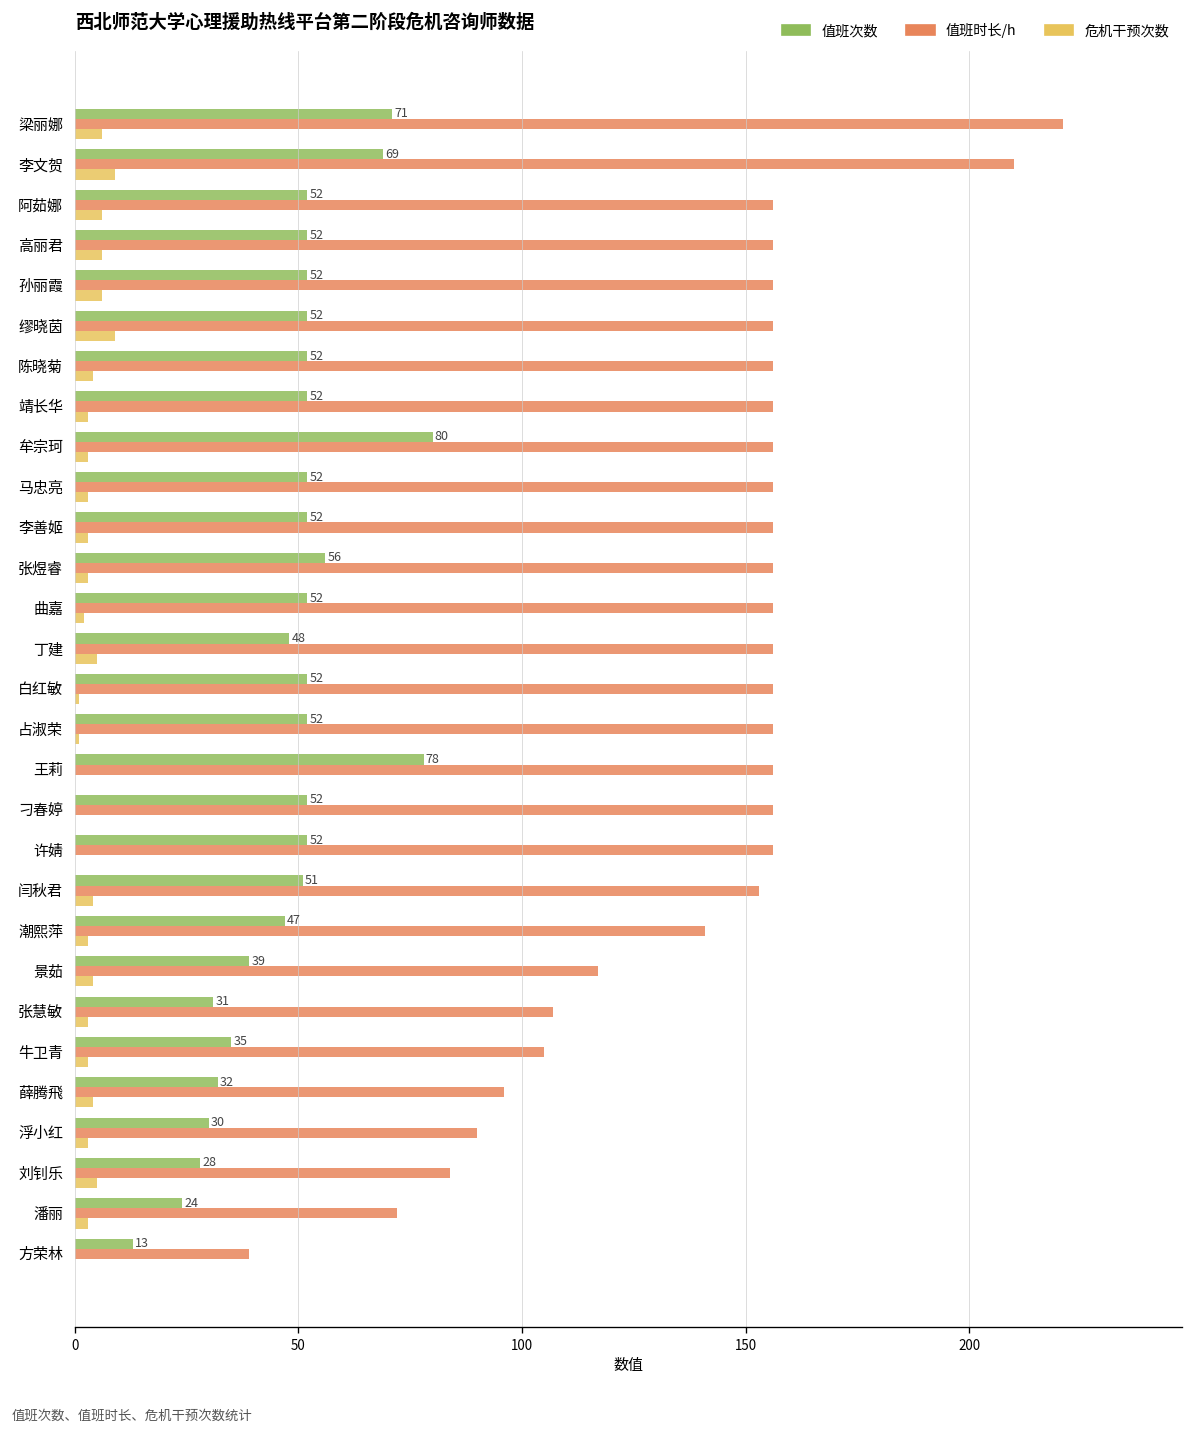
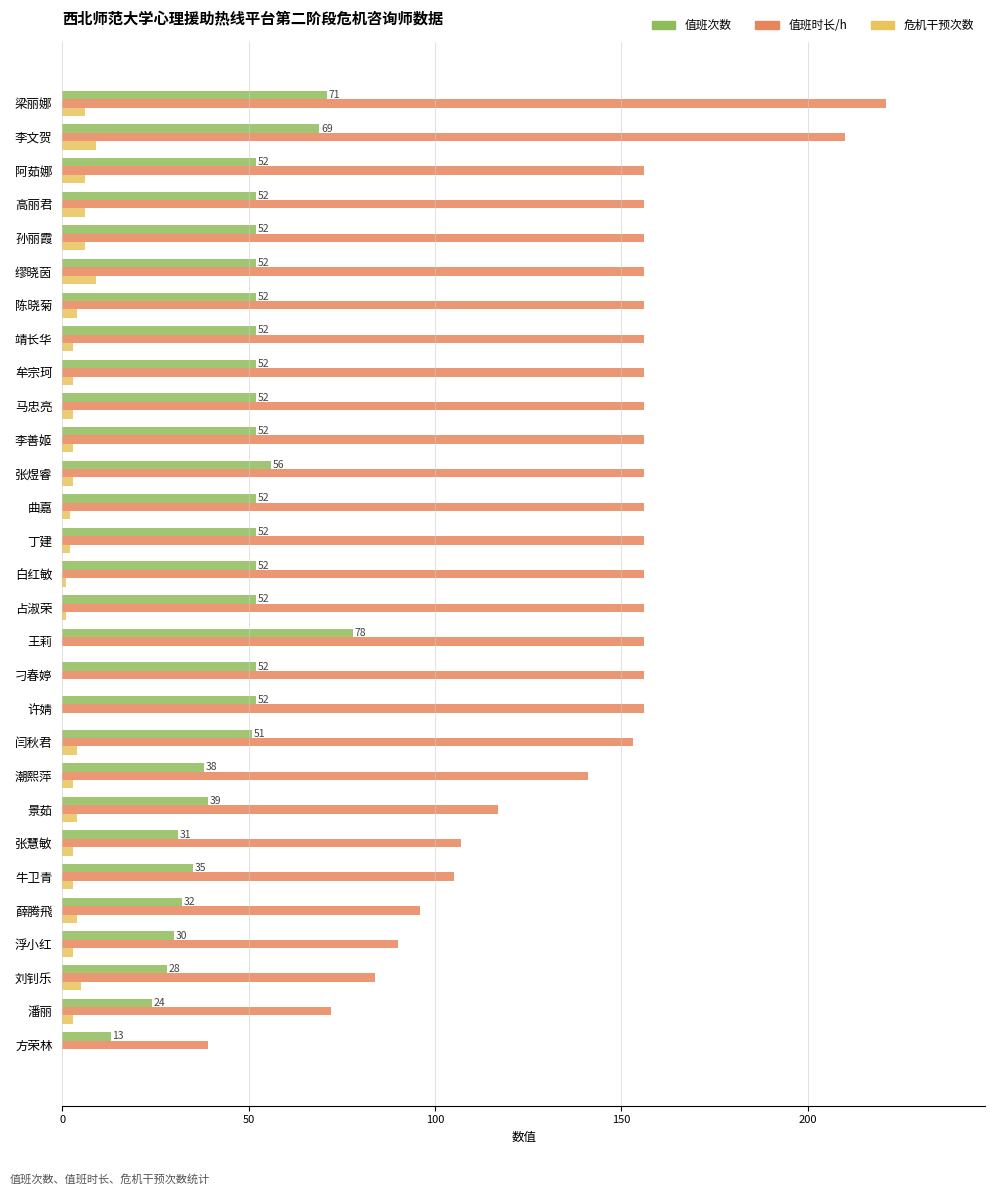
  {
    "值班次数": {
      "梁丽娜": 71,
      "李文贺": 69,
      "阿茹娜": 52,
      "高丽君": 52,
      "孙丽霞": 52,
      "缪晓茵": 52,
      "陈晓菊": 52,
      "靖长华": 52,
-     "牟宗珂": 80,
+     "牟宗珂": 52,
      "马忠亮": 52,
      "李善姬": 52,
      "张煜睿": 56,
      "曲嘉": 52,
-     "丁建": 48,
+     "丁建": 52,
      "白红敏": 52,
      "占淑荣": 52,
      "王莉": 78,
      "刁春婷": 52,
      "许婧": 52,
      "闫秋君": 51,
-     "潮熙萍": 47,
+     "潮熙萍": 38,
      "景茹": 39,
      "张慧敏": 31,
      "牛卫青": 35,
      "薛腾飛": 32,
      "浮小红": 30,
      "刘钊乐": 28,
      "潘丽": 24,
      "方荣林": 13
    },
    "值班时长/h": {
      "梁丽娜": 221,
      "李文贺": 210,
      "阿茹娜": 156,
      "高丽君": 156,
      "孙丽霞": 156,
      "缪晓茵": 156,
      "陈晓菊": 156,
      "靖长华": 156,
      "牟宗珂": 156,
      "马忠亮": 156,
      "李善姬": 156,
      "张煜睿": 156,
      "曲嘉": 156,
      "丁建": 156,
      "白红敏": 156,
      "占淑荣": 156,
      "王莉": 156,
      "刁春婷": 156,
      "许婧": 156,
      "闫秋君": 153,
      "潮熙萍": 141,
      "景茹": 117,
      "张慧敏": 107,
      "牛卫青": 105,
      "薛腾飛": 96,
      "浮小红": 90,
      "刘钊乐": 84,
      "潘丽": 72,
      "方荣林": 39
    },
    "危机干预次数": {
      "梁丽娜": 6,
      "李文贺": 9,
      "阿茹娜": 6,
      "高丽君": 6,
      "孙丽霞": 6,
      "缪晓茵": 9,
      "陈晓菊": 4,
      "靖长华": 3,
      "牟宗珂": 3,
      "马忠亮": 3,
      "李善姬": 3,
      "张煜睿": 3,
      "曲嘉": 2,
-     "丁建": 5,
+     "丁建": 2,
      "白红敏": 1,
      "占淑荣": 1,
      "王莉": 0,
      "刁春婷": 0,
      "许婧": 0,
      "闫秋君": 4,
      "潮熙萍": 3,
      "景茹": 4,
      "张慧敏": 3,
      "牛卫青": 3,
      "薛腾飛": 4,
      "浮小红": 3,
      "刘钊乐": 5,
      "潘丽": 3,
      "方荣林": 0
    }
  }
